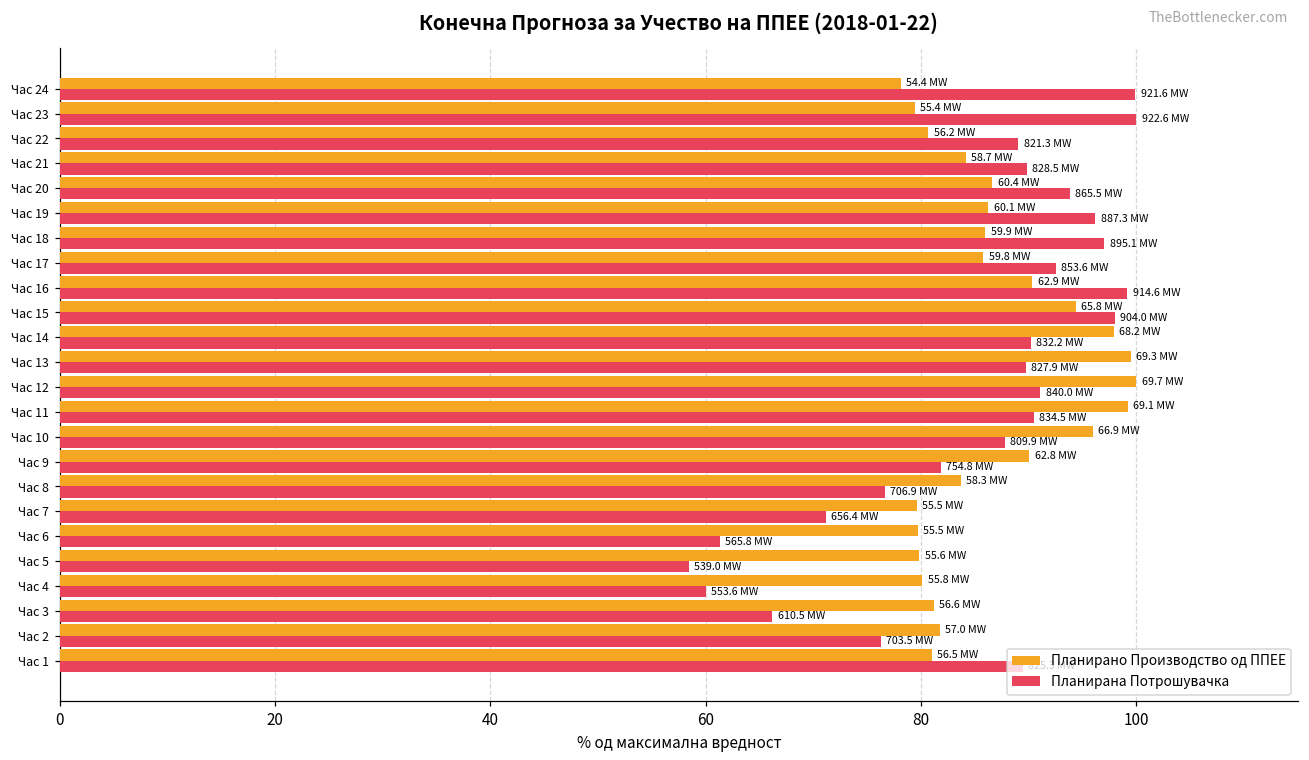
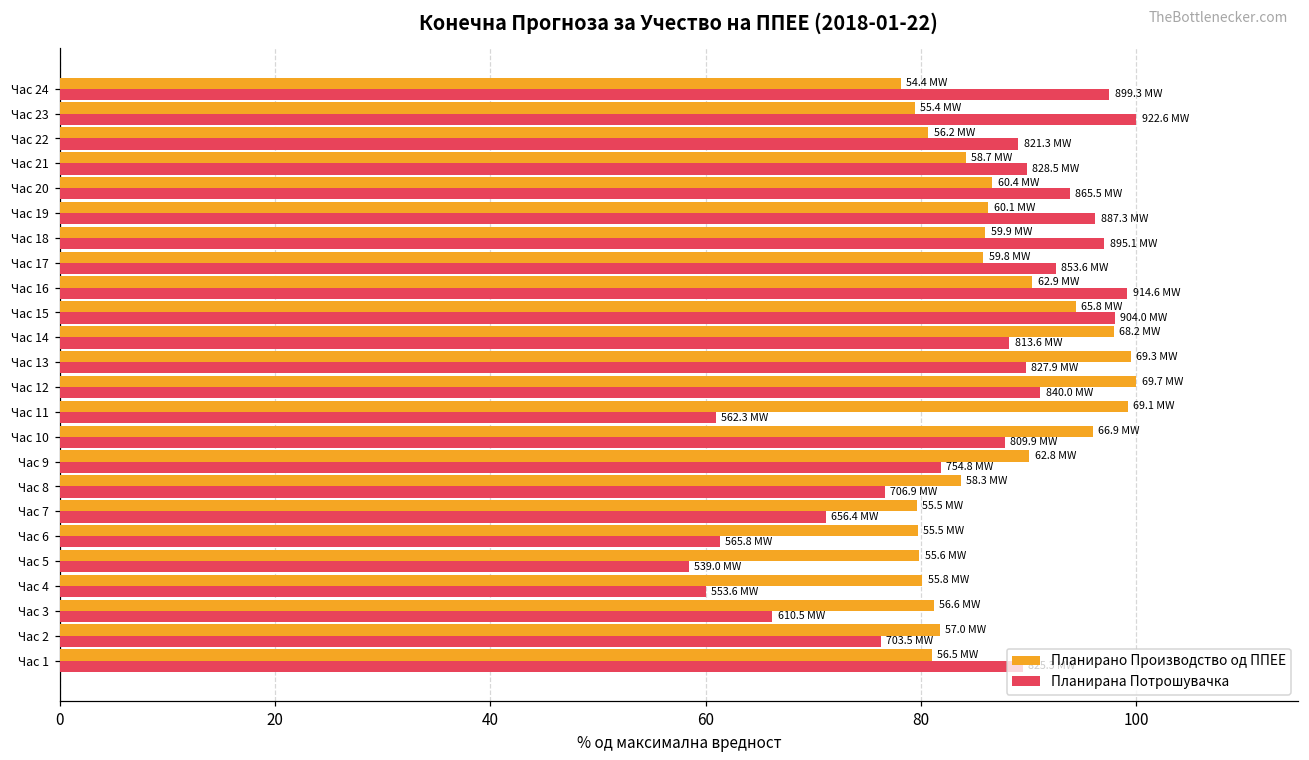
  {
    "Планирана Потрошувачка": {
-     "Час 24": 921.6,
-     "Час 14": 832.2,
-     "Час 11": 834.5
+     "Час 24": 899.3,
+     "Час 14": 813.6,
+     "Час 11": 562.3
    }
  }
